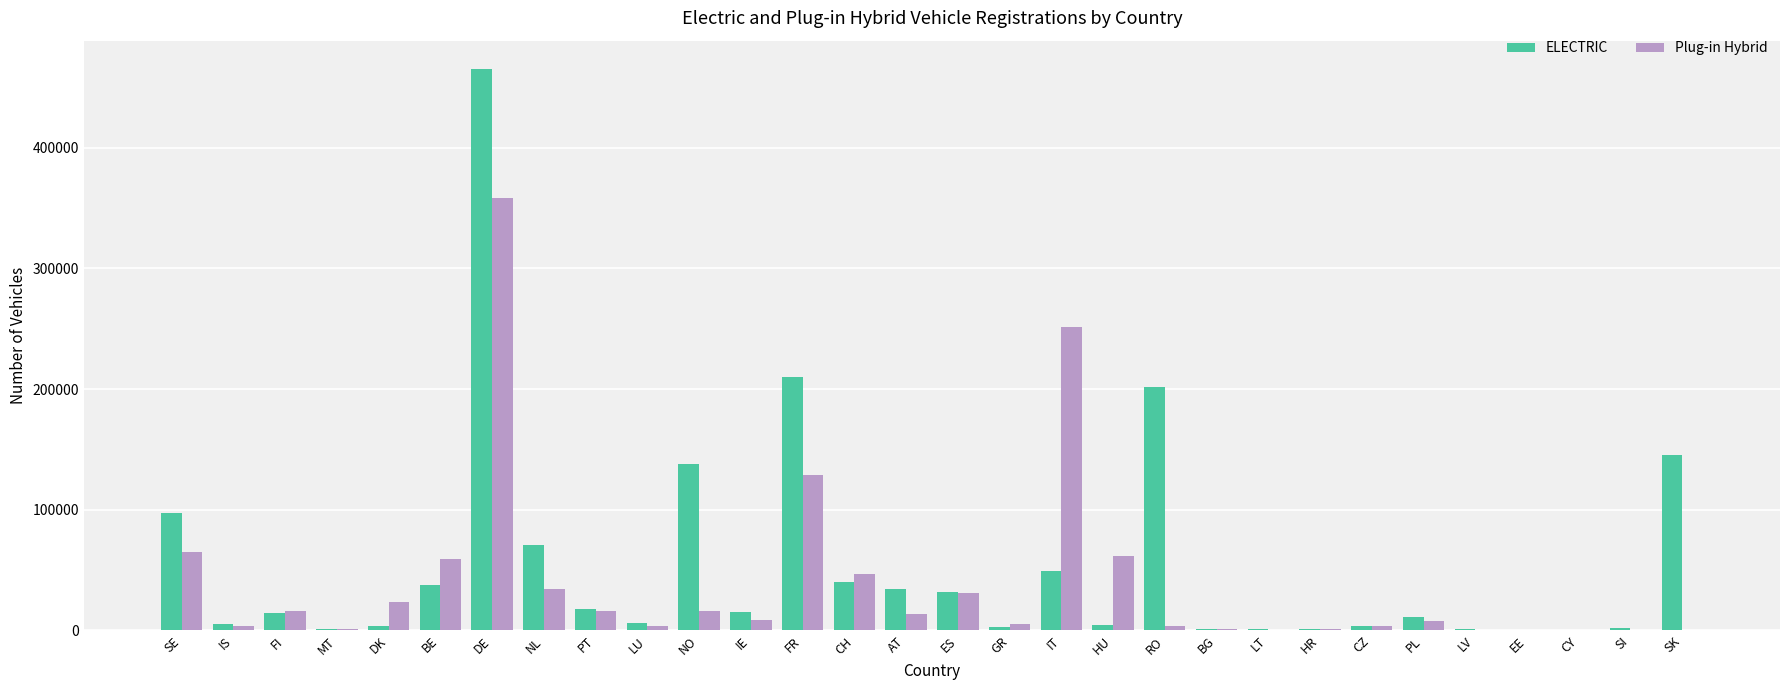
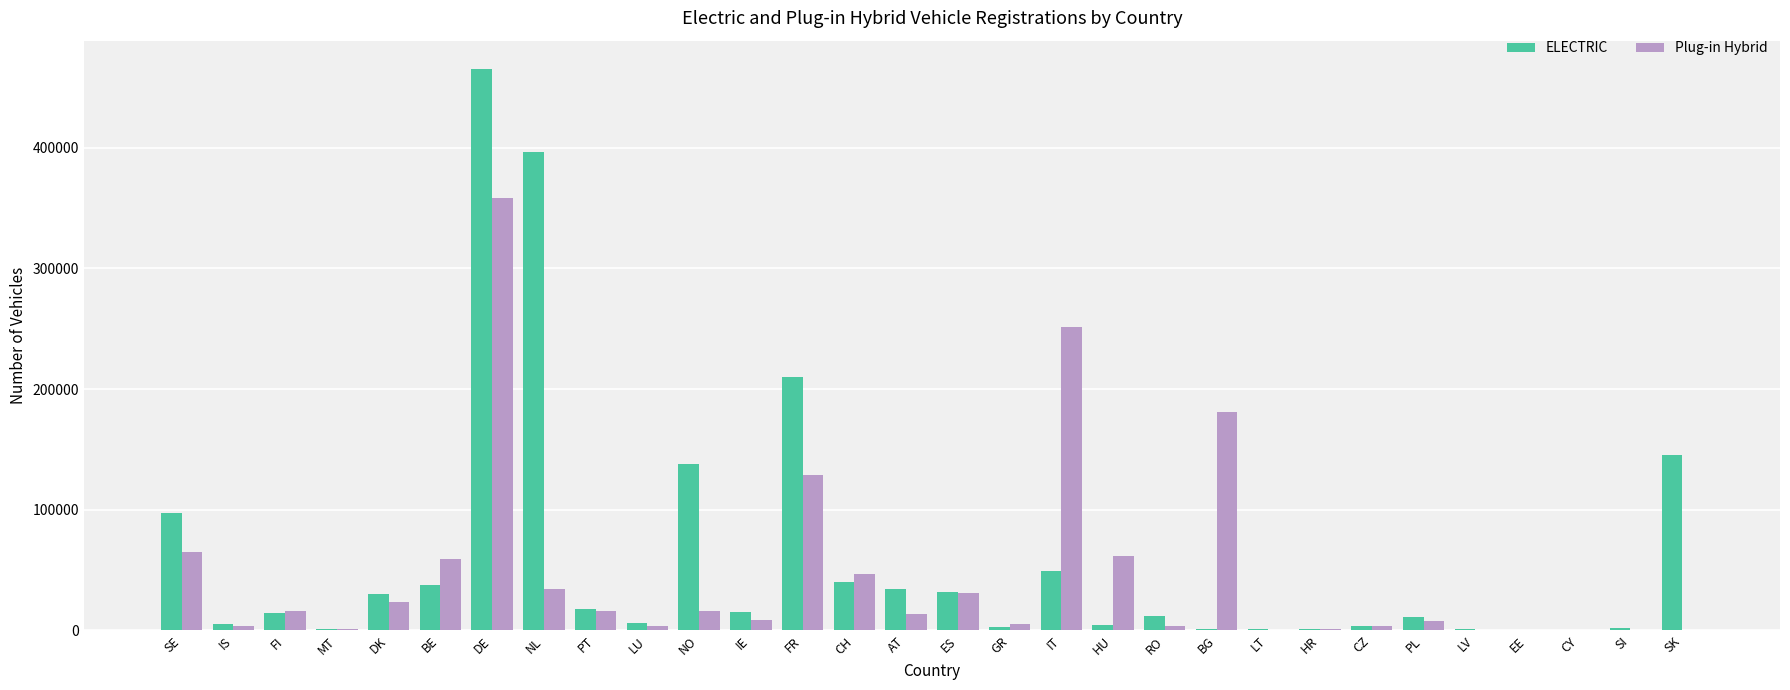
  {
    "ELECTRIC": {
      "SE": 98000,
      "IS": 6000,
      "FI": 15000,
-     "DK": 4000,
+     "DK": 30000,
      "BE": 38000,
      "DE": 465000,
-     "NL": 71000,
+     "NL": 396000,
      "PT": 18000,
      "LU": 6000,
      "NO": 138000,
      "IE": 16000,
      "FR": 210000,
      "CH": 41000,
      "AT": 34000,
      "ES": 32000,
      "GR": 3000,
      "IT": 49000,
      "HU": 5000,
-     "RO": 202000,
+     "RO": 12000,
      "CZ": 4000,
      "PL": 11000,
      "SI": 2000,
      "SK": 145000
    },
    "Plug-in Hybrid": {
      "SE": 65000,
      "IS": 4000,
      "FI": 16000,
      "DK": 24000,
      "BE": 59000,
      "DE": 359000,
      "NL": 34000,
      "PT": 16000,
      "LU": 4000,
      "NO": 16000,
      "IE": 9000,
      "FR": 129000,
      "CH": 47000,
      "AT": 13000,
      "ES": 31000,
      "GR": 5000,
      "IT": 251000,
      "HU": 62000,
      "RO": 4000,
-     "BG": 1000,
+     "BG": 181000,
      "CZ": 4000,
      "PL": 8000
    }
  }
